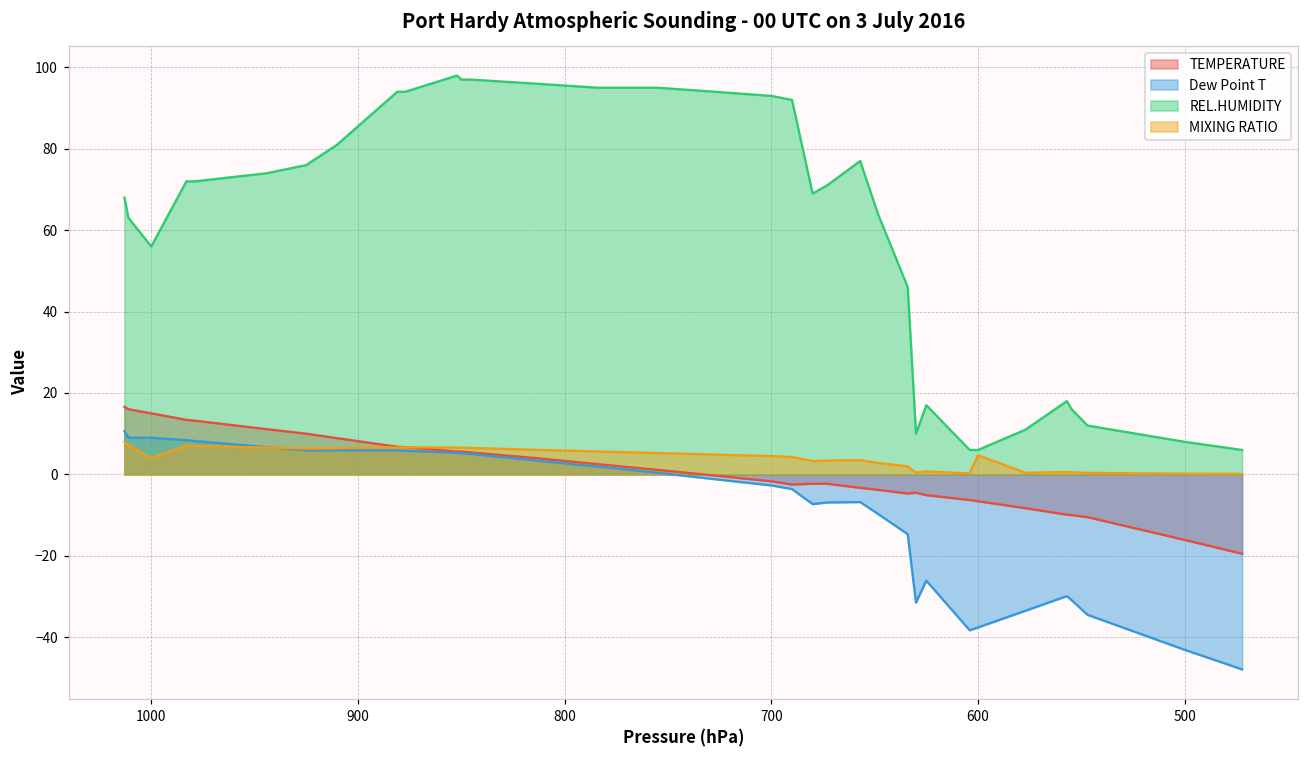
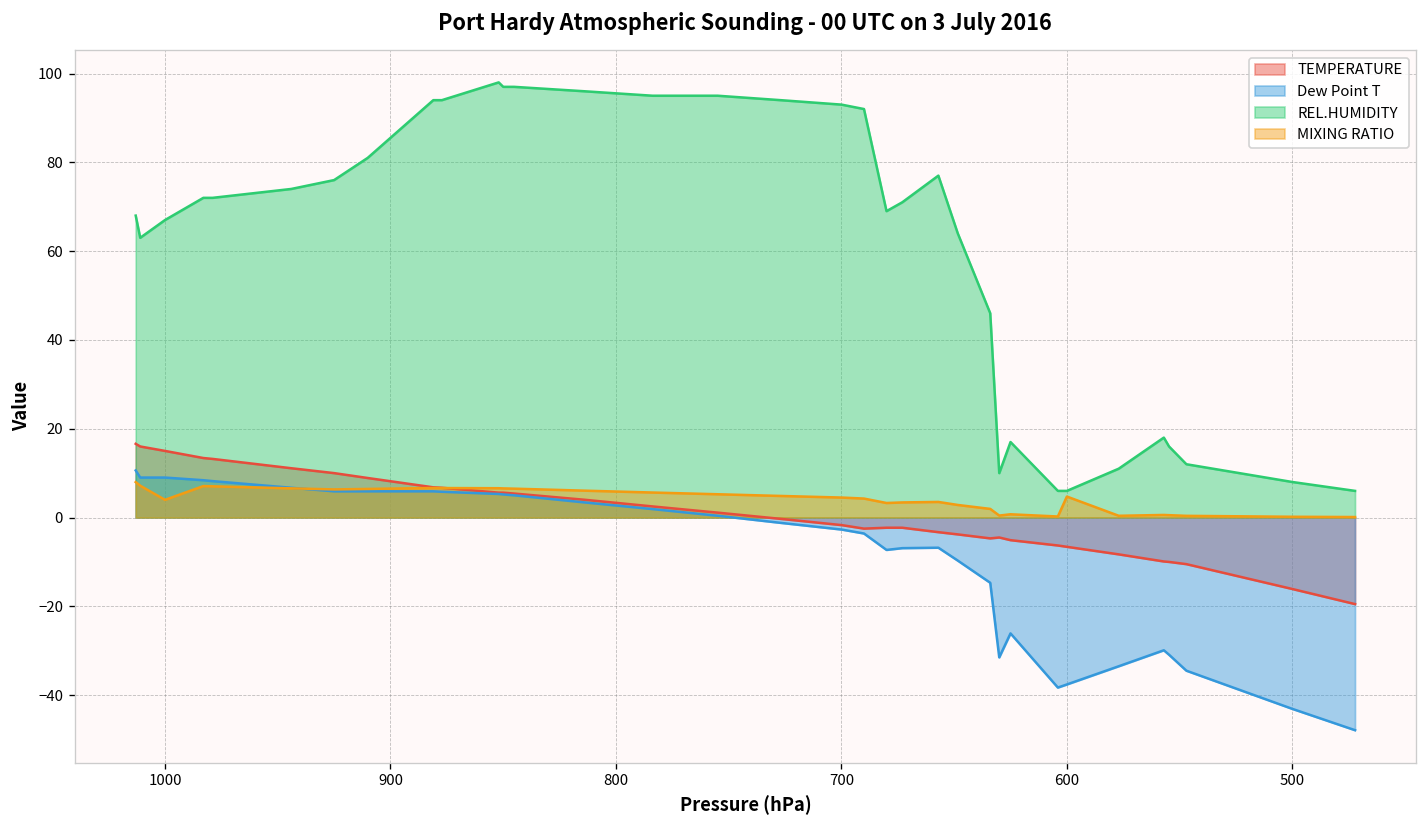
  {
    "REL.HUMIDITY": {
-     "1000": 56,
+     "1000": 67,
      "700": 93,
      "600": 6,
      "500": 8
    },
    "MIXING RATIO": {
      "1000": 4,
      "700": 5,
      "600": 5
    }
  }
